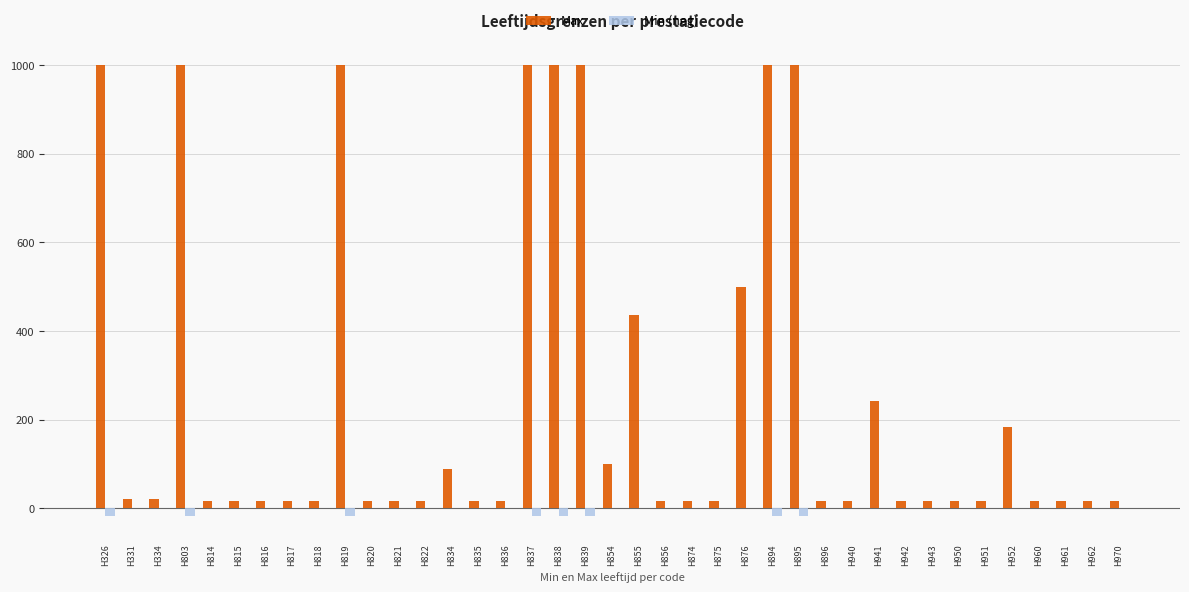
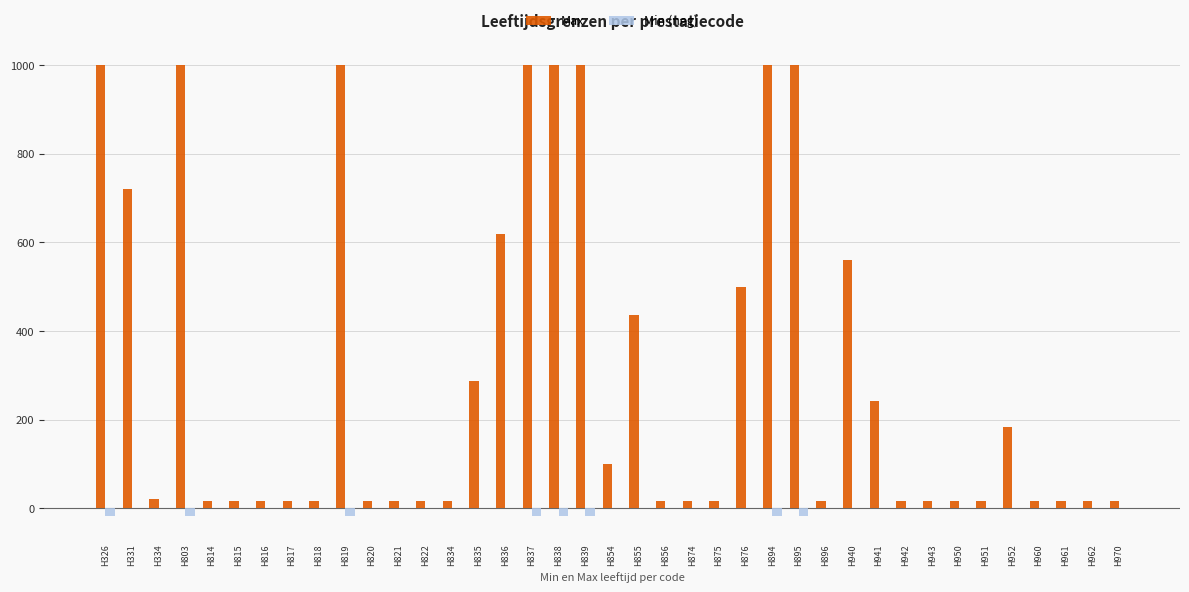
  {
    "Max": {
      "H326": 1000,
-     "H331": 20,
+     "H331": 720,
      "H334": 20,
      "H803": 1000,
      "H814": 20,
      "H815": 20,
      "H816": 20,
      "H817": 20,
      "H818": 20,
      "H819": 1000,
      "H820": 20,
      "H821": 20,
      "H822": 20,
-     "H834": 90,
-     "H835": 20,
-     "H836": 20,
+     "H834": 20,
+     "H835": 290,
+     "H836": 620,
      "H837": 1000,
      "H838": 1000,
      "H839": 1000,
      "H854": 100,
      "H855": 440,
      "H856": 20,
      "H874": 20,
      "H875": 20,
      "H876": 500,
      "H894": 1000,
      "H895": 1000,
      "H896": 20,
-     "H940": 20,
+     "H940": 560,
      "H941": 240,
      "H942": 20,
      "H943": 20,
      "H950": 20,
      "H951": 20,
      "H952": 180,
      "H960": 20,
      "H961": 20,
      "H962": 20,
      "H970": 20
    },
    "Min (neg)": {
      "H326": -20,
      "H331": 0,
      "H334": 0,
      "H803": -20,
      "H814": 0,
      "H815": 0,
      "H816": 0,
      "H817": 0,
      "H818": 0,
      "H819": -20,
      "H820": 0,
      "H821": 0,
      "H822": 0,
      "H834": 0,
      "H835": 0,
      "H836": 0,
      "H837": -20,
      "H838": -20,
      "H839": -20,
      "H854": 0,
      "H855": 0,
      "H856": 0,
      "H874": 0,
      "H875": 0,
      "H876": 0,
      "H894": -20,
      "H895": -20,
      "H896": 0,
      "H940": 0,
      "H941": 0,
      "H942": 0,
      "H943": 0,
      "H950": 0,
      "H951": 0,
      "H952": 0,
      "H960": 0,
      "H961": 0,
      "H962": 0,
      "H970": 0
    }
  }
